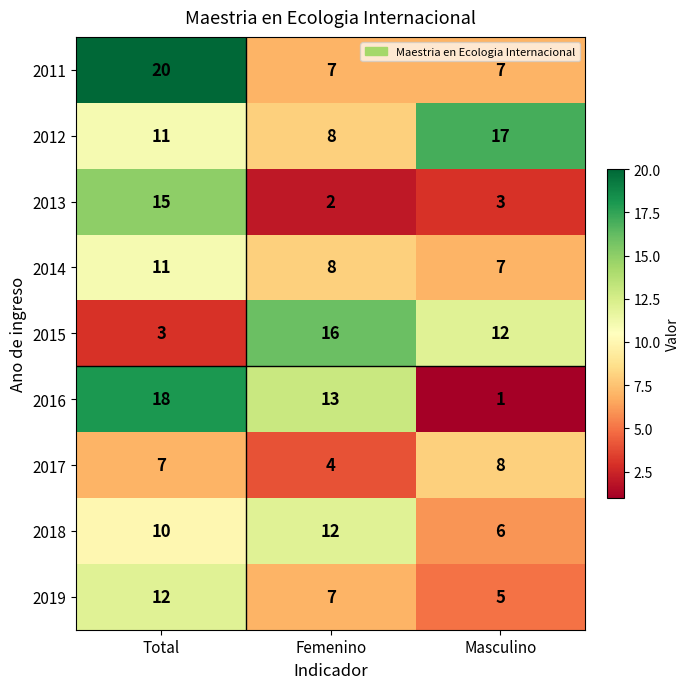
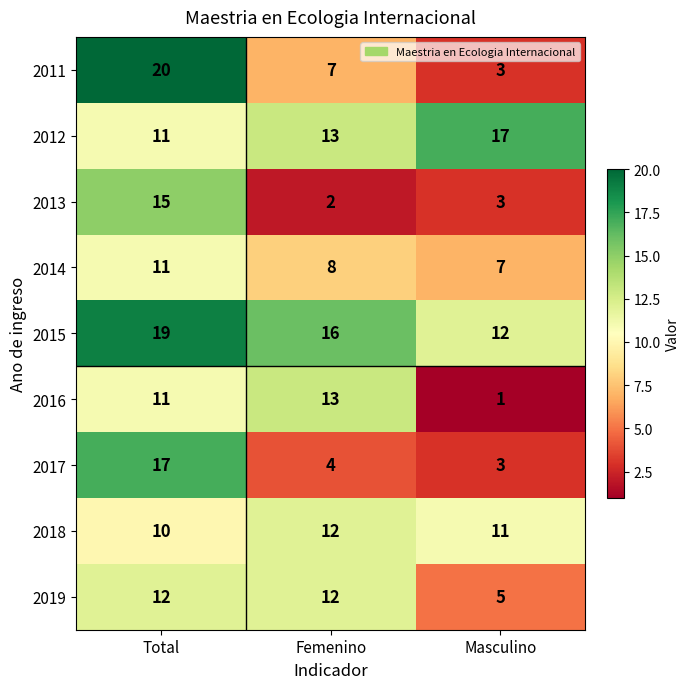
  {
    "2011": {
      "Total": 20,
      "Femenino": 7,
-     "Masculino": 7
+     "Masculino": 3
    },
    "2012": {
      "Total": 11,
-     "Femenino": 8,
+     "Femenino": 13,
      "Masculino": 17
    },
    "2013": {
      "Total": 15,
      "Femenino": 2,
      "Masculino": 3
    },
    "2014": {
      "Total": 11,
      "Femenino": 8,
      "Masculino": 7
    },
    "2015": {
-     "Total": 3,
+     "Total": 19,
      "Femenino": 16,
      "Masculino": 12
    },
    "2016": {
-     "Total": 18,
+     "Total": 11,
      "Femenino": 13,
      "Masculino": 1
    },
    "2017": {
-     "Total": 7,
+     "Total": 17,
      "Femenino": 4,
-     "Masculino": 8
+     "Masculino": 3
    },
    "2018": {
      "Total": 10,
      "Femenino": 12,
-     "Masculino": 6
+     "Masculino": 11
    },
    "2019": {
      "Total": 12,
-     "Femenino": 7,
+     "Femenino": 12,
      "Masculino": 5
    }
  }
